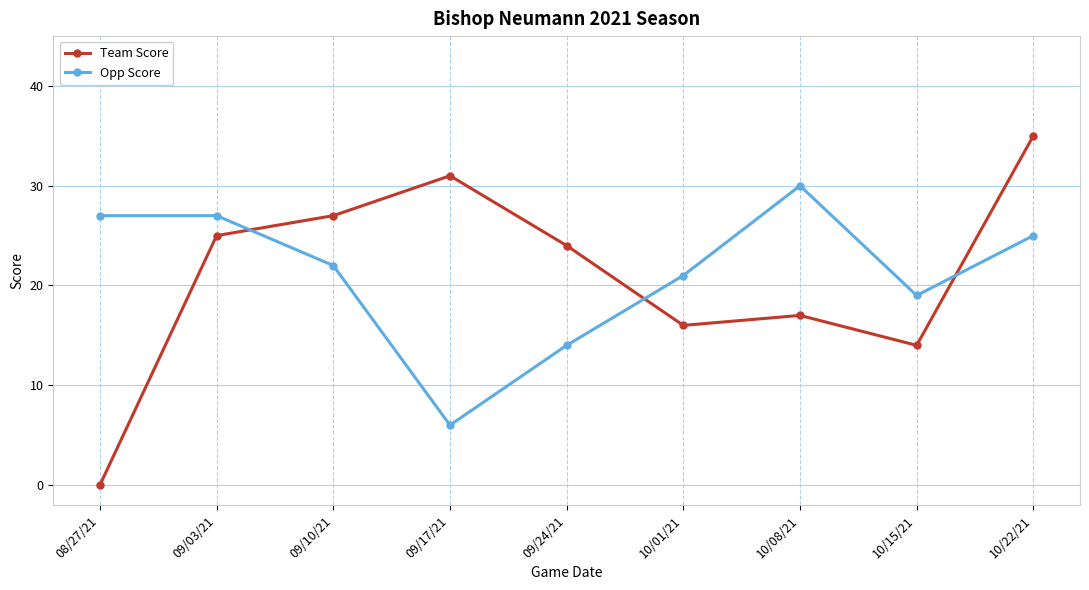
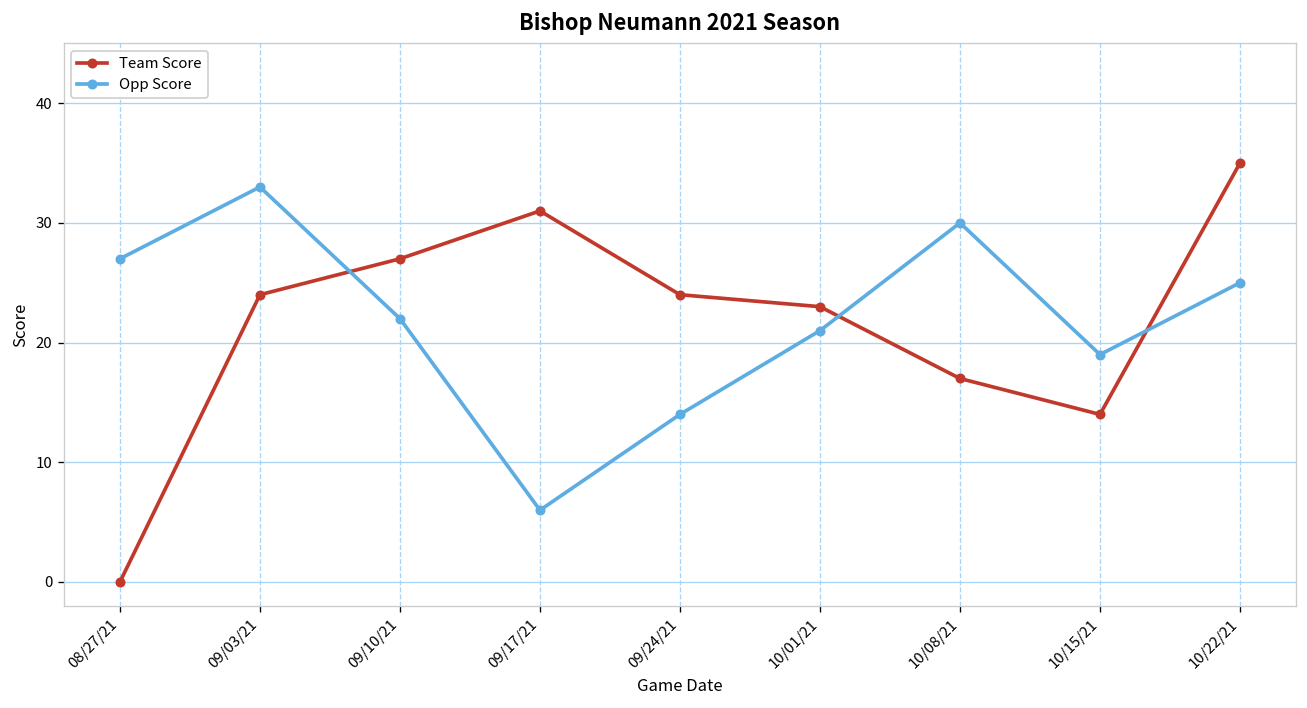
  {
    "Team Score": {
      "08/27/21": 0,
-     "09/03/21": 25,
+     "09/03/21": 24,
      "09/10/21": 27,
      "09/17/21": 31,
      "09/24/21": 24,
-     "10/01/21": 16,
+     "10/01/21": 23,
      "10/08/21": 17,
      "10/15/21": 14,
      "10/22/21": 35
    },
    "Opp Score": {
      "08/27/21": 27,
-     "09/03/21": 27,
+     "09/03/21": 33,
      "09/10/21": 22,
      "09/17/21": 6,
      "09/24/21": 14,
      "10/01/21": 21,
      "10/08/21": 30,
      "10/15/21": 19,
      "10/22/21": 25
    }
  }
